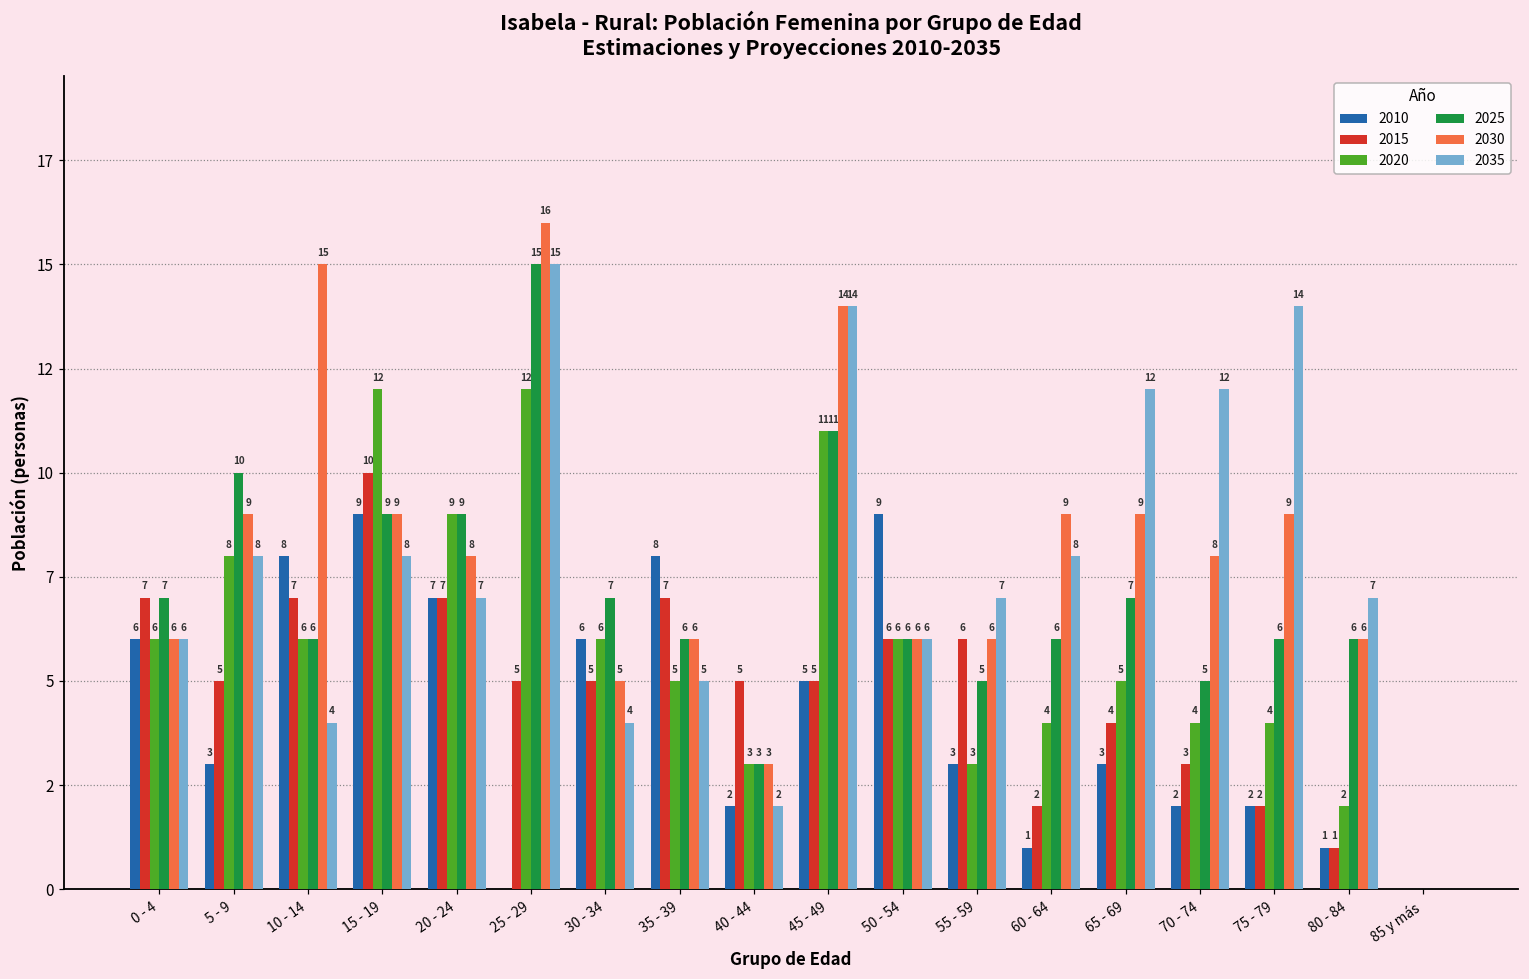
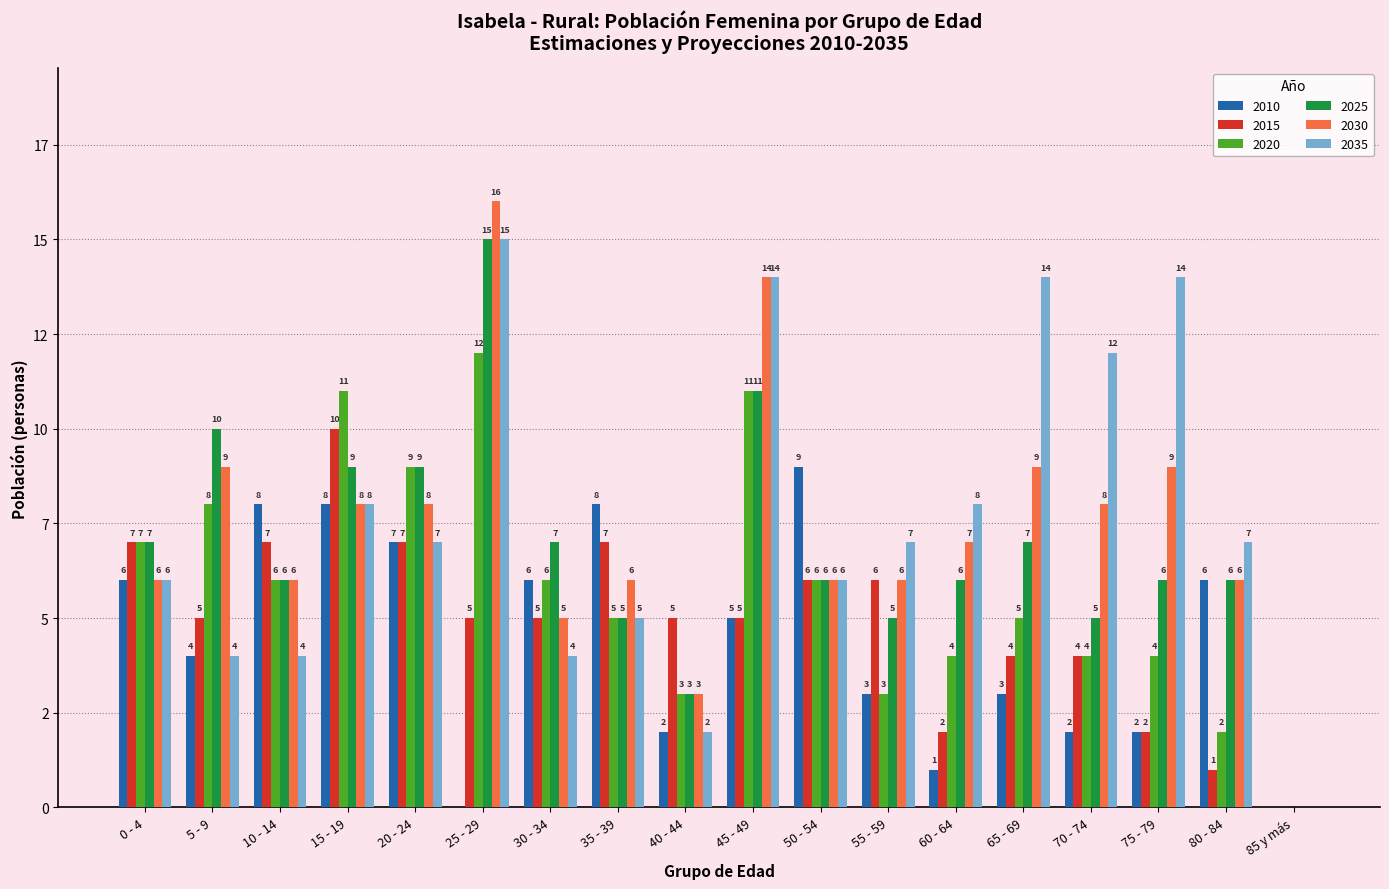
  {
    "2010": {
      "0 - 4": 6,
-     "5 - 9": 3,
+     "5 - 9": 4,
      "10 - 14": 8,
-     "15 - 19": 9,
+     "15 - 19": 8,
      "20 - 24": 7,
      "30 - 34": 6,
      "35 - 39": 8,
      "40 - 44": 2,
      "45 - 49": 5,
      "50 - 54": 9,
      "55 - 59": 3,
      "60 - 64": 1,
      "65 - 69": 3,
      "70 - 74": 2,
      "75 - 79": 2,
-     "80 - 84": 1
+     "80 - 84": 6
    },
    "2015": {
      "0 - 4": 7,
      "5 - 9": 5,
      "10 - 14": 7,
      "15 - 19": 10,
      "20 - 24": 7,
      "25 - 29": 5,
      "30 - 34": 5,
      "35 - 39": 7,
      "40 - 44": 5,
      "45 - 49": 5,
      "50 - 54": 6,
      "55 - 59": 6,
      "60 - 64": 2,
      "65 - 69": 4,
-     "70 - 74": 3,
+     "70 - 74": 4,
      "75 - 79": 2,
      "80 - 84": 1
    },
    "2020": {
-     "0 - 4": 6,
+     "0 - 4": 7,
      "5 - 9": 8,
      "10 - 14": 6,
-     "15 - 19": 12,
+     "15 - 19": 11,
      "20 - 24": 9,
      "25 - 29": 12,
      "30 - 34": 6,
      "35 - 39": 5,
      "40 - 44": 3,
      "50 - 54": 6,
      "55 - 59": 3,
      "60 - 64": 4,
      "65 - 69": 5,
      "70 - 74": 4,
      "75 - 79": 4,
      "80 - 84": 2
    },
    "2025": {
      "0 - 4": 7,
      "5 - 9": 10,
      "10 - 14": 6,
      "15 - 19": 9,
      "20 - 24": 9,
      "25 - 29": 15,
      "30 - 34": 7,
-     "35 - 39": 6,
+     "35 - 39": 5,
      "40 - 44": 3,
      "50 - 54": 6,
      "55 - 59": 5,
      "60 - 64": 6,
      "65 - 69": 7,
      "70 - 74": 5,
      "75 - 79": 6,
      "80 - 84": 6
    },
    "2030": {
      "0 - 4": 6,
      "5 - 9": 9,
-     "10 - 14": 15,
-     "15 - 19": 9,
+     "10 - 14": 6,
+     "15 - 19": 8,
      "20 - 24": 8,
      "25 - 29": 16,
      "30 - 34": 5,
      "35 - 39": 6,
      "40 - 44": 3,
      "50 - 54": 6,
      "55 - 59": 6,
-     "60 - 64": 9,
+     "60 - 64": 7,
      "65 - 69": 9,
      "70 - 74": 8,
      "75 - 79": 9,
      "80 - 84": 6
    },
    "2035": {
      "0 - 4": 6,
-     "5 - 9": 8,
+     "5 - 9": 4,
      "10 - 14": 4,
      "15 - 19": 8,
      "20 - 24": 7,
      "25 - 29": 15,
      "30 - 34": 4,
      "35 - 39": 5,
      "40 - 44": 2,
      "50 - 54": 6,
      "55 - 59": 7,
      "60 - 64": 8,
-     "65 - 69": 12,
+     "65 - 69": 14,
      "70 - 74": 12,
      "75 - 79": 14,
      "80 - 84": 7
    }
  }
